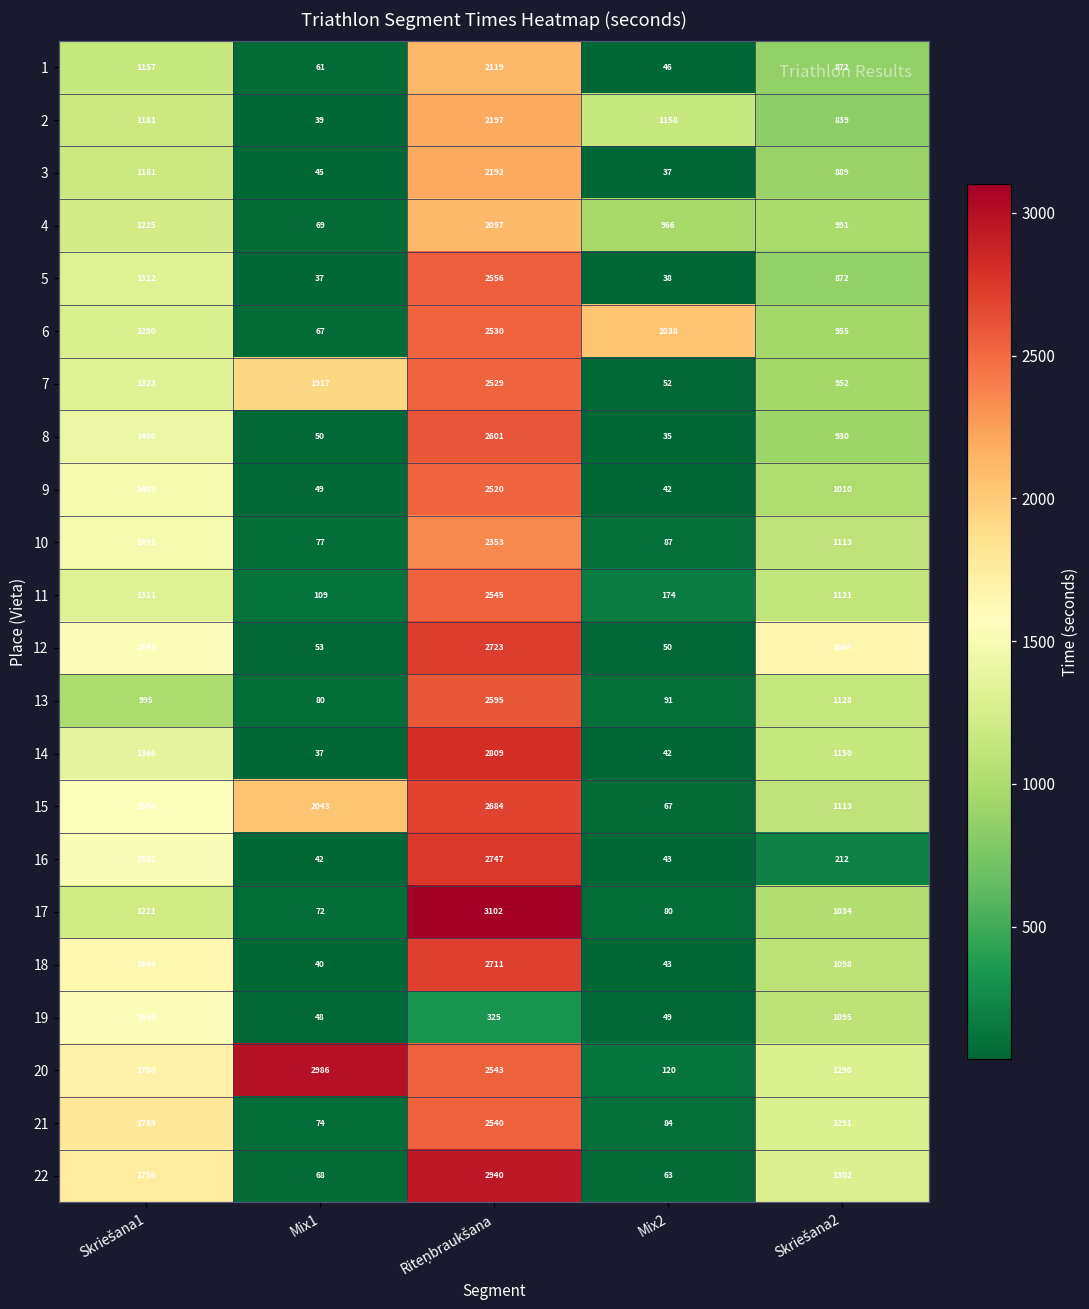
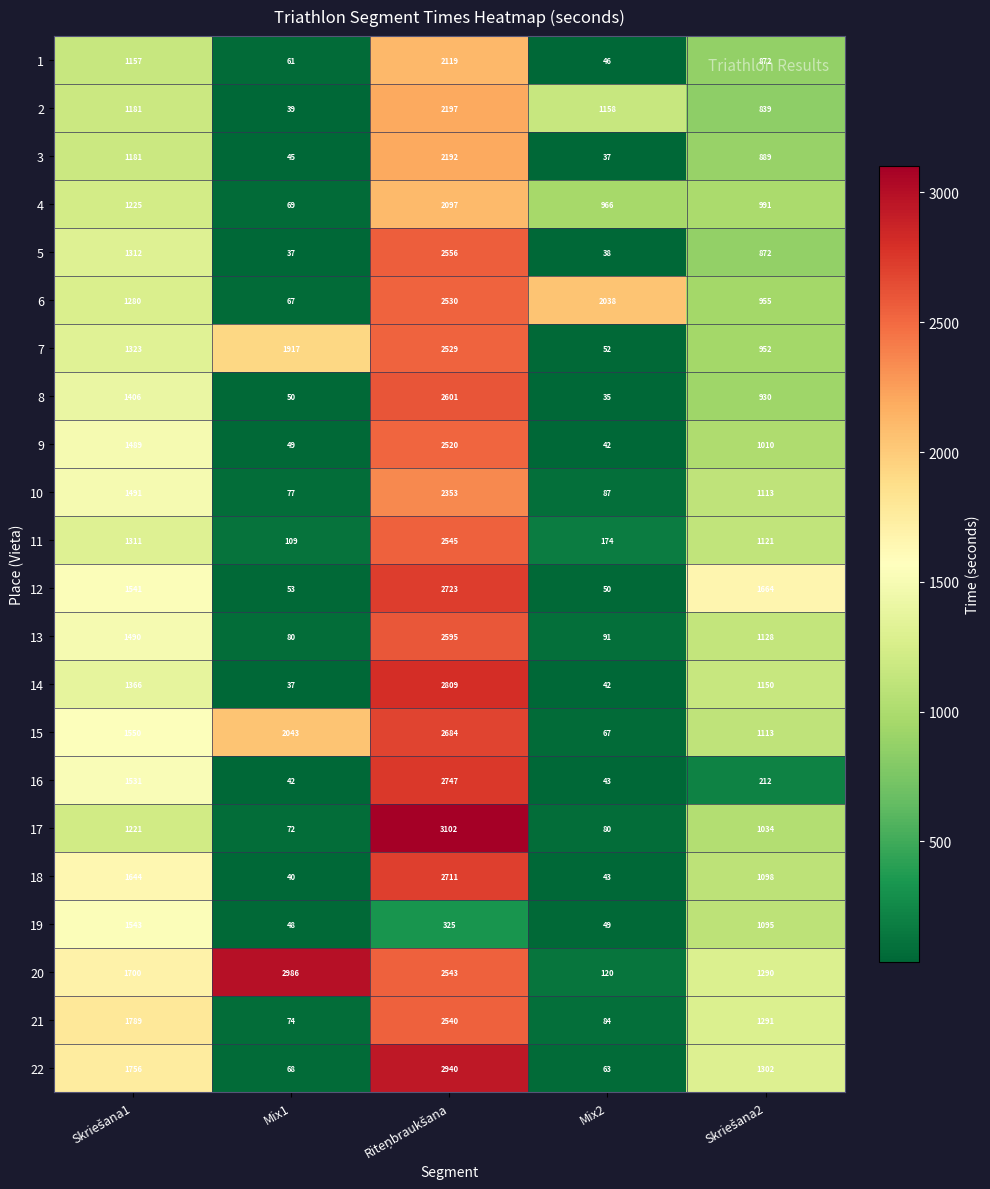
  {
    "1": {
      "Skriešana1": 1157,
      "Mix1": 61,
      "Riteņbraukšana": 2119,
      "Mix2": 46
    },
    "2": {
      "Skriešana1": 1181,
      "Mix1": 39,
      "Riteņbraukšana": 2197,
      "Mix2": 1158,
      "Skriešana2": 839
    },
    "3": {
      "Skriešana1": 1181,
      "Mix1": 45,
      "Riteņbraukšana": 2192,
      "Mix2": 37,
      "Skriešana2": 889
    },
    "4": {
      "Skriešana1": 1225,
      "Mix1": 69,
      "Riteņbraukšana": 2097,
      "Mix2": 966,
      "Skriešana2": 991
    },
    "5": {
      "Skriešana1": 1312,
      "Mix1": 37,
      "Riteņbraukšana": 2556,
      "Mix2": 38,
      "Skriešana2": 872
    },
    "6": {
      "Skriešana1": 1280,
      "Mix1": 67,
      "Riteņbraukšana": 2530,
      "Mix2": 2038,
      "Skriešana2": 955
    },
    "7": {
      "Skriešana1": 1323,
      "Mix1": 1917,
      "Riteņbraukšana": 2529,
      "Mix2": 52,
      "Skriešana2": 952
    },
    "8": {
      "Skriešana1": 1406,
      "Mix1": 50,
      "Riteņbraukšana": 2601,
      "Mix2": 35,
      "Skriešana2": 930
    },
    "9": {
      "Skriešana1": 1489,
      "Mix1": 49,
      "Riteņbraukšana": 2520,
      "Mix2": 42,
      "Skriešana2": 1010
    },
    "10": {
      "Skriešana1": 1491,
      "Mix1": 77,
      "Riteņbraukšana": 2353,
      "Mix2": 87,
      "Skriešana2": 1113
    },
    "11": {
      "Skriešana1": 1311,
      "Mix1": 109,
      "Riteņbraukšana": 2545,
      "Mix2": 174,
      "Skriešana2": 1121
    },
    "12": {
      "Skriešana1": 1541,
      "Mix1": 53,
      "Riteņbraukšana": 2723,
      "Mix2": 50,
      "Skriešana2": 1664
    },
    "13": {
-     "Skriešana1": 995,
+     "Skriešana1": 1490,
      "Mix1": 80,
      "Riteņbraukšana": 2595,
      "Mix2": 91,
      "Skriešana2": 1128
    },
    "14": {
      "Skriešana1": 1366,
      "Mix1": 37,
      "Riteņbraukšana": 2809,
      "Mix2": 42,
      "Skriešana2": 1150
    },
    "15": {
      "Skriešana1": 1550,
      "Mix1": 2043,
      "Riteņbraukšana": 2684,
      "Mix2": 67,
      "Skriešana2": 1113
    },
    "16": {
      "Skriešana1": 1531,
      "Mix1": 42,
      "Riteņbraukšana": 2747,
      "Mix2": 43,
      "Skriešana2": 212
    },
    "17": {
      "Skriešana1": 1221,
      "Mix1": 72,
      "Riteņbraukšana": 3102,
      "Mix2": 80,
      "Skriešana2": 1034
    },
    "18": {
      "Skriešana1": 1644,
      "Mix1": 40,
      "Riteņbraukšana": 2711,
      "Mix2": 43,
      "Skriešana2": 1098
    },
    "19": {
      "Skriešana1": 1543,
      "Mix1": 48,
      "Riteņbraukšana": 325,
      "Mix2": 49,
      "Skriešana2": 1095
    },
    "20": {
      "Skriešana1": 1700,
      "Mix1": 2986,
      "Riteņbraukšana": 2543,
      "Mix2": 120,
      "Skriešana2": 1290
    },
    "21": {
      "Skriešana1": 1789,
      "Mix1": 74,
      "Riteņbraukšana": 2540,
      "Mix2": 84,
      "Skriešana2": 1291
    },
    "22": {
      "Skriešana1": 1756,
      "Mix1": 68,
      "Riteņbraukšana": 2940,
      "Mix2": 63,
      "Skriešana2": 1302
    }
  }
